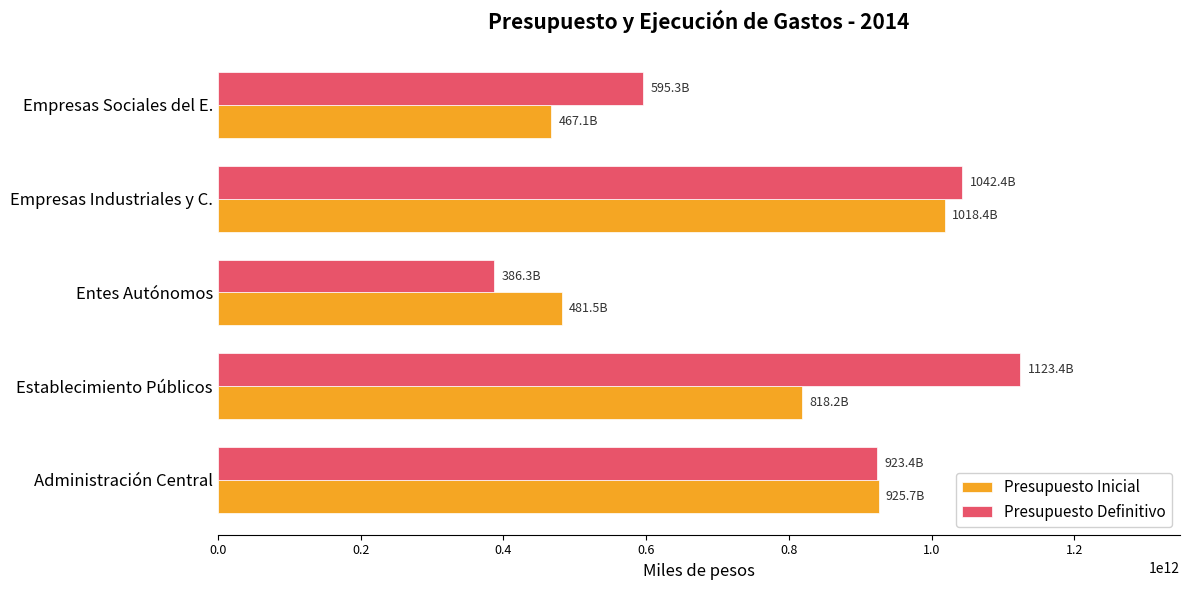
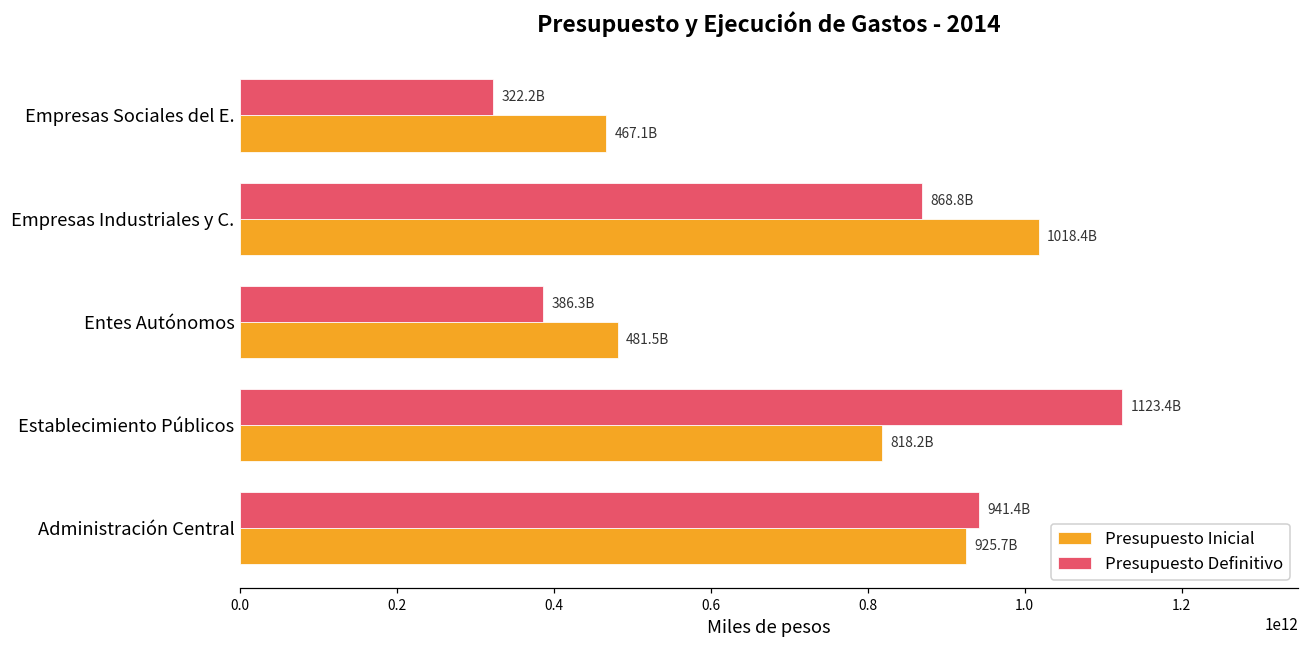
  {
    "Presupuesto Inicial": {
      "Empresas Sociales del E.": "467.1B",
      "Empresas Industriales y C.": "1018.4B",
      "Entes Autónomos": "481.5B",
      "Establecimiento Públicos": "818.2B",
      "Administración Central": "925.7B"
    },
    "Presupuesto Definitivo": {
-     "Empresas Sociales del E.": "595.3B",
-     "Empresas Industriales y C.": "1042.4B",
+     "Empresas Sociales del E.": "322.2B",
+     "Empresas Industriales y C.": "868.8B",
      "Entes Autónomos": "386.3B",
      "Establecimiento Públicos": "1123.4B",
-     "Administración Central": "923.4B"
+     "Administración Central": "941.4B"
    }
  }
